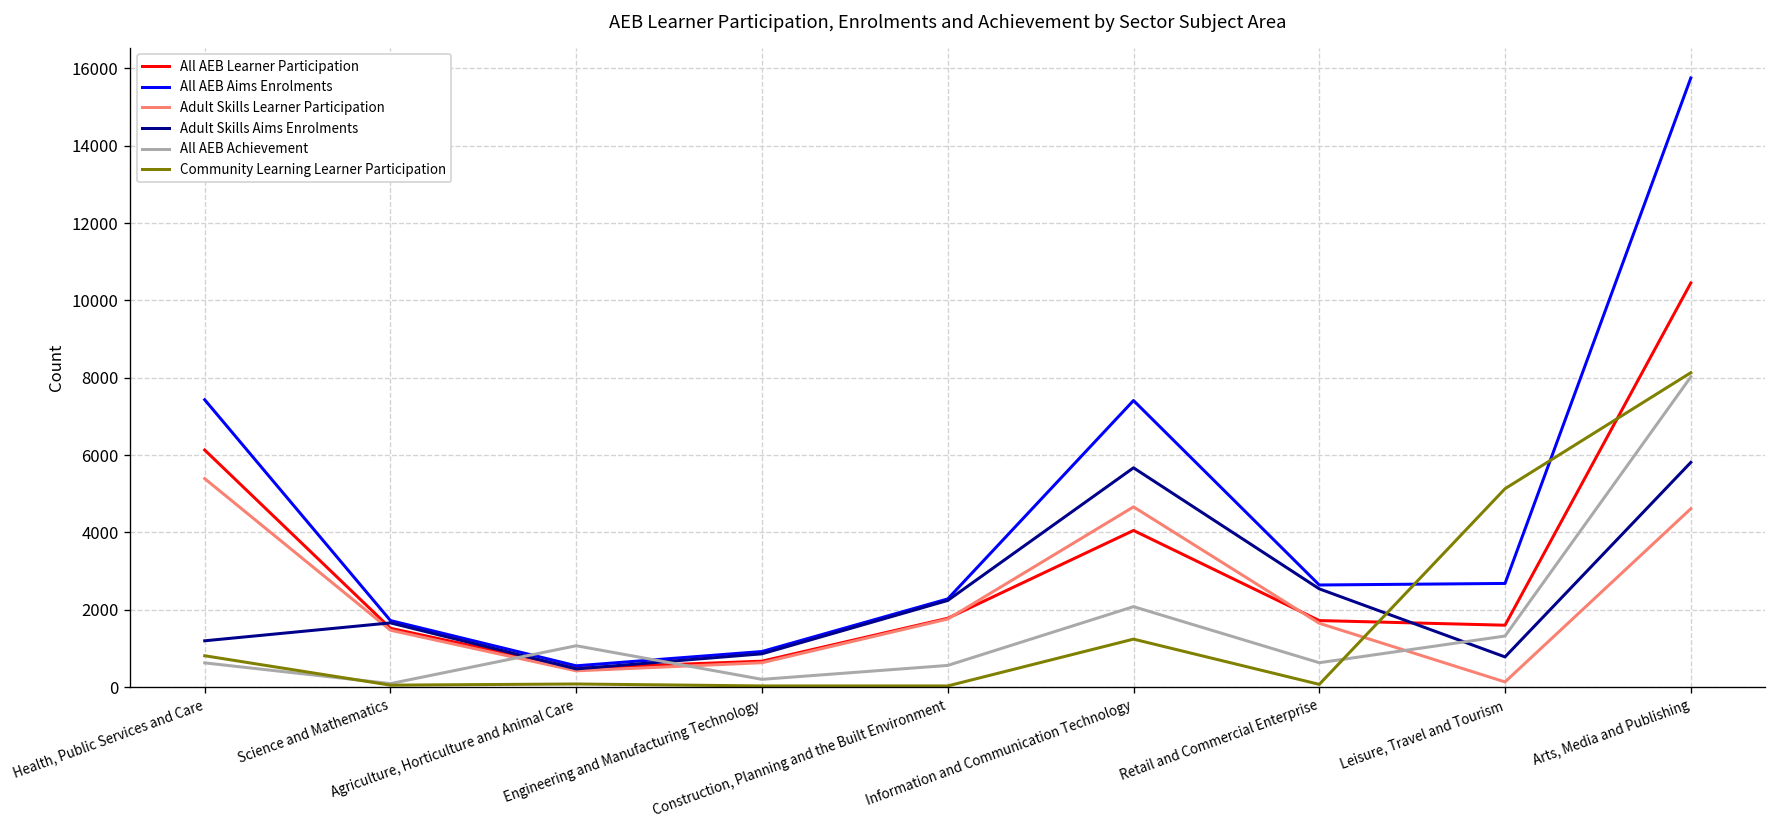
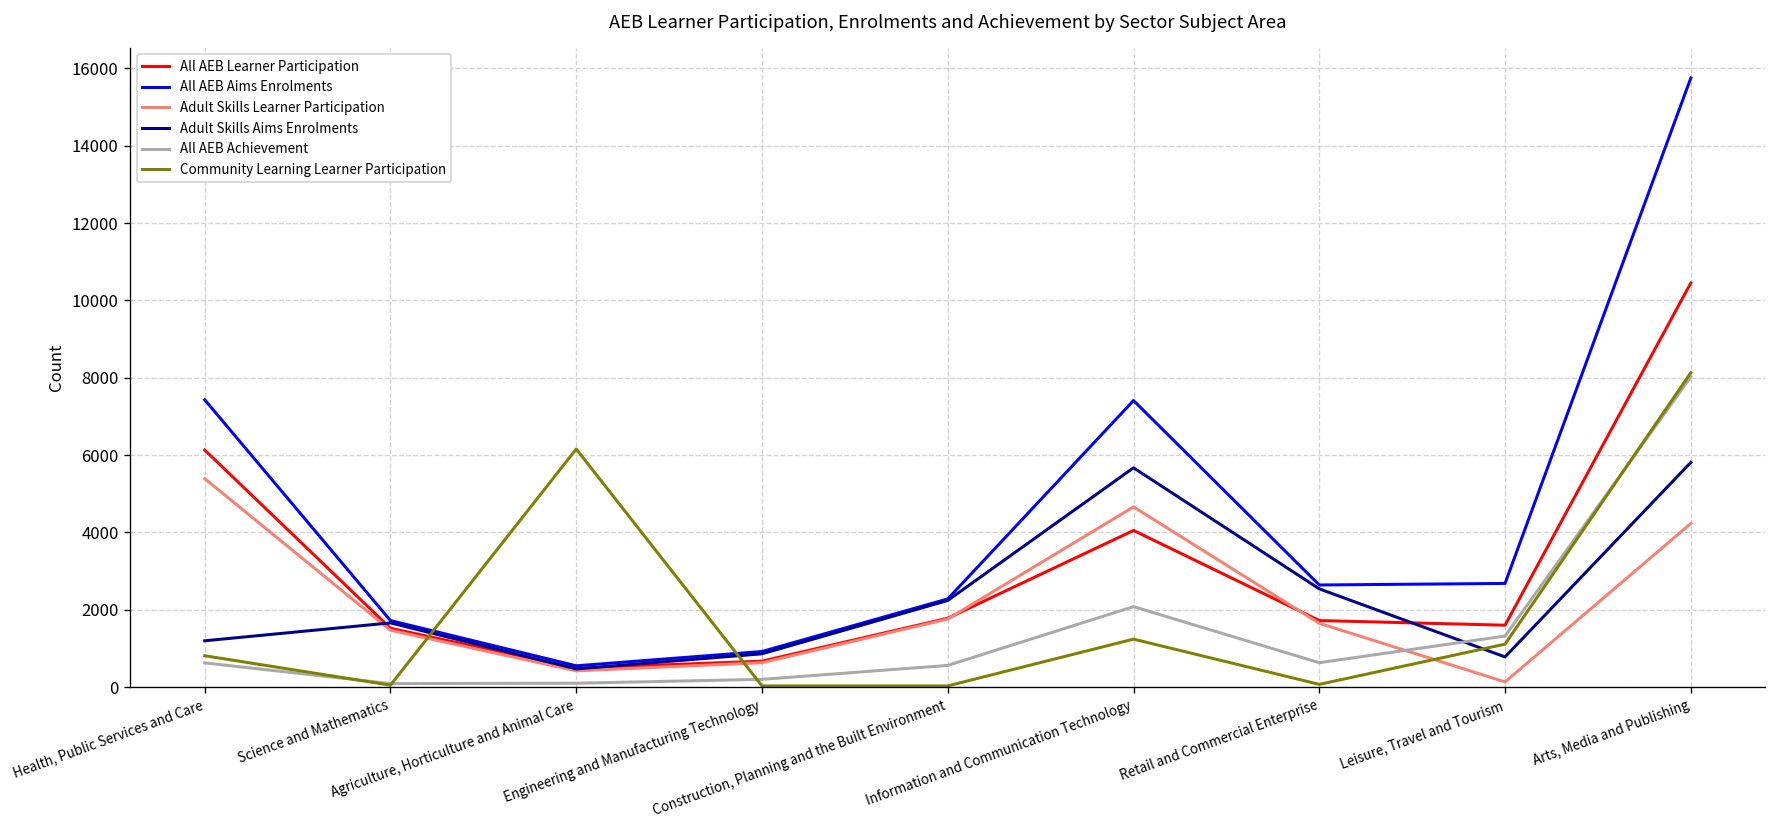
  {
    "All AEB Learner Participation": {
      "Health, Public Services and Care": 6100,
      "Information and Communication Technology": 4100,
      "Leisure, Travel and Tourism": 1600,
      "Arts, Media and Publishing": 10400
    },
    "All AEB Aims Enrolments": {
      "Health, Public Services and Care": 7400,
      "Information and Communication Technology": 7400,
      "Retail and Commercial Enterprise": 2600,
      "Leisure, Travel and Tourism": 2700,
      "Arts, Media and Publishing": 15800
    },
    "Adult Skills Learner Participation": {
      "Health, Public Services and Care": 5400,
      "Information and Communication Technology": 4700,
      "Leisure, Travel and Tourism": 100,
-     "Arts, Media and Publishing": 4600
+     "Arts, Media and Publishing": 4200
    },
    "Adult Skills Aims Enrolments": {
      "Health, Public Services and Care": 1200,
      "Information and Communication Technology": 5700,
      "Retail and Commercial Enterprise": 2500,
      "Leisure, Travel and Tourism": 800,
      "Arts, Media and Publishing": 5800
    },
    "All AEB Achievement": {
      "Health, Public Services and Care": 600,
-     "Agriculture, Horticulture and Animal Care": 1100,
+     "Agriculture, Horticulture and Animal Care": 100,
      "Engineering and Manufacturing Technology": 200,
      "Construction, Planning and the Built Environment": 600,
      "Information and Communication Technology": 2100,
      "Retail and Commercial Enterprise": 600,
      "Leisure, Travel and Tourism": 1300,
      "Arts, Media and Publishing": 8000
    },
    "Community Learning Learner Participation": {
      "Health, Public Services and Care": 800,
-     "Agriculture, Horticulture and Animal Care": 100,
+     "Agriculture, Horticulture and Animal Care": 6200,
      "Engineering and Manufacturing Technology": 0,
      "Construction, Planning and the Built Environment": 0,
      "Information and Communication Technology": 1200,
      "Retail and Commercial Enterprise": 100,
-     "Leisure, Travel and Tourism": 5100,
+     "Leisure, Travel and Tourism": 1100,
      "Arts, Media and Publishing": 8100
    }
  }
